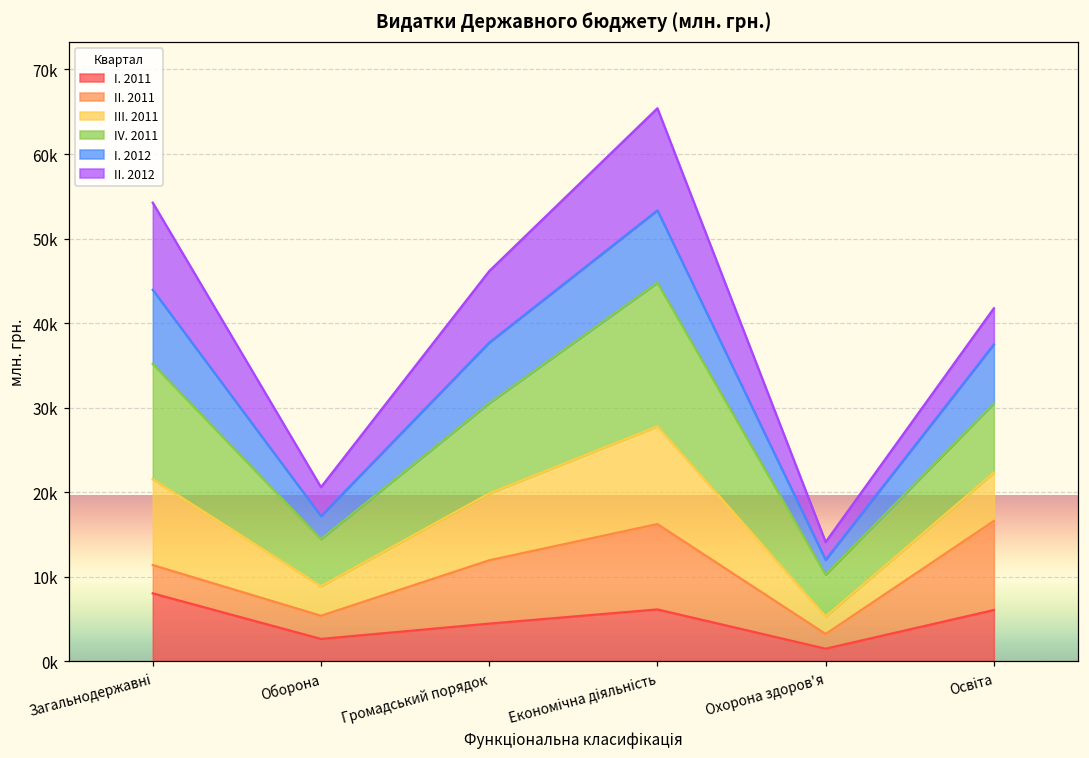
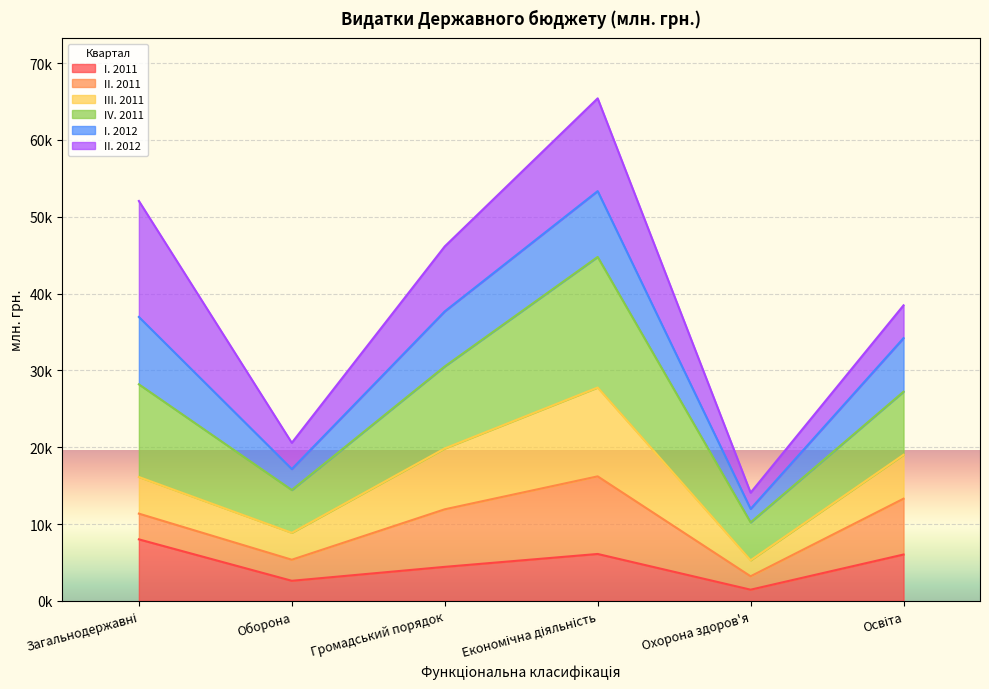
  {
    "I. 2011": {
      "Загальнодержавні": 8000,
      "Оборона": 3000,
      "Громадський порядок": 4000,
      "Економічна діяльність": 6000,
      "Охорона здоров'я": 1000,
      "Освіта": 6000
    },
    "II. 2011": {
      "Загальнодержавні": 3000,
      "Оборона": 3000,
      "Громадський порядок": 7000,
      "Економічна діяльність": 10000,
      "Охорона здоров'я": 2000,
-     "Освіта": 11000
+     "Освіта": 7000
    },
    "III. 2011": {
-     "Загальнодержавні": 10000,
+     "Загальнодержавні": 5000,
      "Оборона": 4000,
      "Громадський порядок": 8000,
      "Економічна діяльність": 12000,
      "Охорона здоров'я": 2000,
      "Освіта": 6000
    },
    "IV. 2011": {
-     "Загальнодержавні": 14000,
+     "Загальнодержавні": 12000,
      "Оборона": 6000,
      "Громадський порядок": 11000,
      "Економічна діяльність": 17000,
      "Охорона здоров'я": 5000,
      "Освіта": 8000
    },
    "I. 2012": {
      "Загальнодержавні": 9000,
      "Оборона": 3000,
      "Громадський порядок": 7000,
      "Економічна діяльність": 9000,
      "Охорона здоров'я": 2000,
      "Освіта": 7000
    },
    "II. 2012": {
-     "Загальнодержавні": 10000,
+     "Загальнодержавні": 15000,
      "Оборона": 3000,
      "Громадський порядок": 8000,
      "Економічна діяльність": 12000,
      "Охорона здоров'я": 2000,
      "Освіта": 4000
    }
  }
